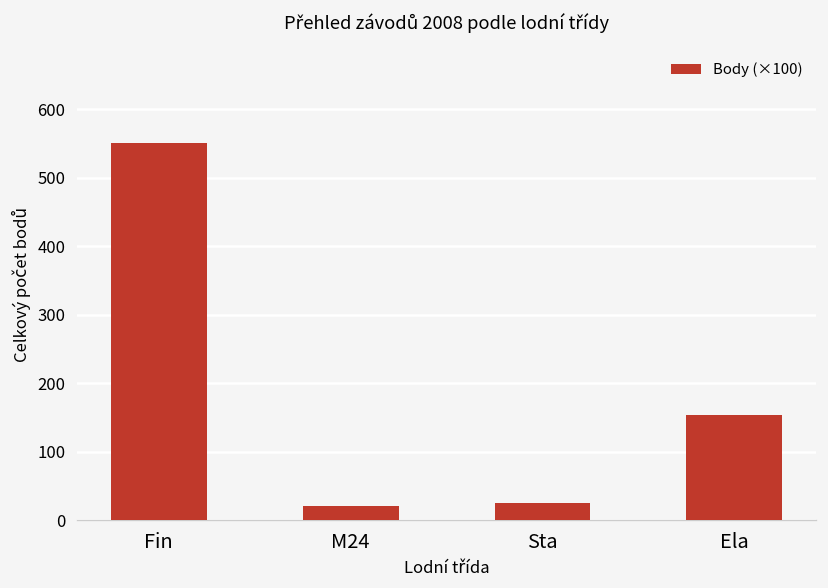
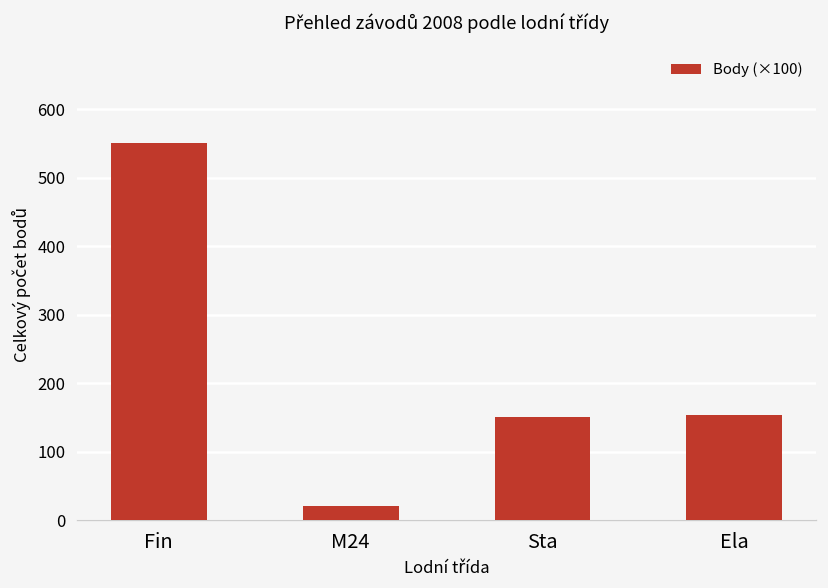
  {
    "Fin": 550,
    "M24": 20,
-   "Sta": 30,
+   "Sta": 150,
    "Ela": 150
  }
